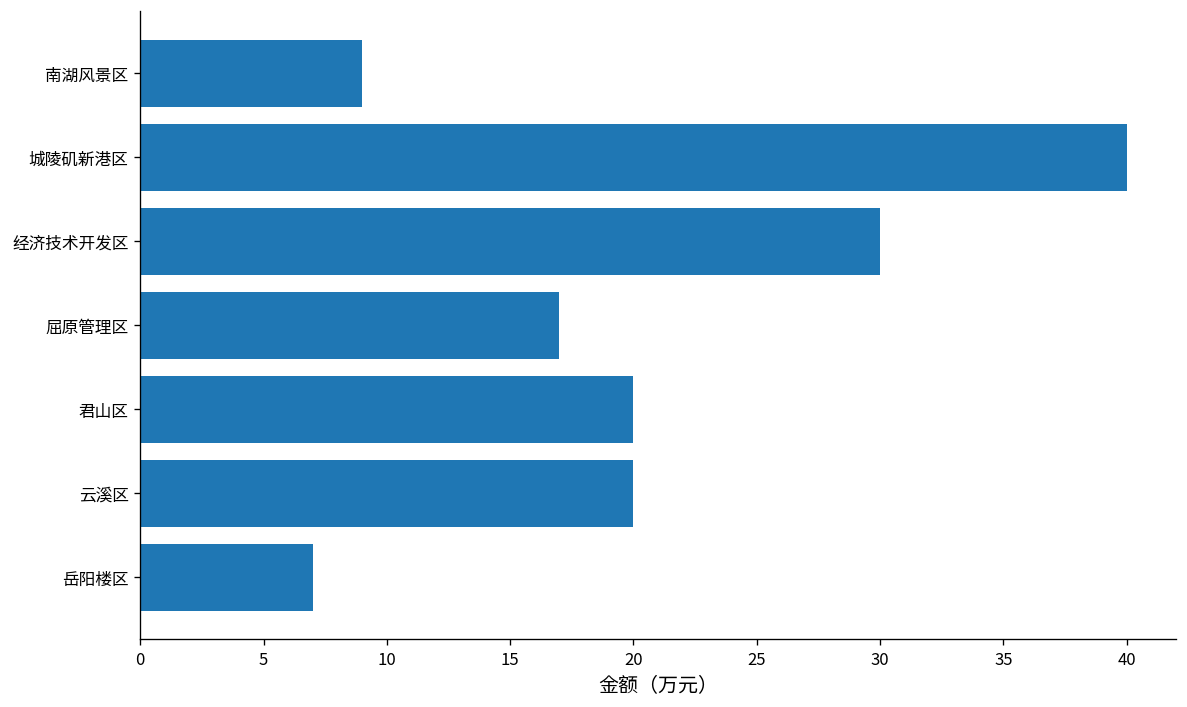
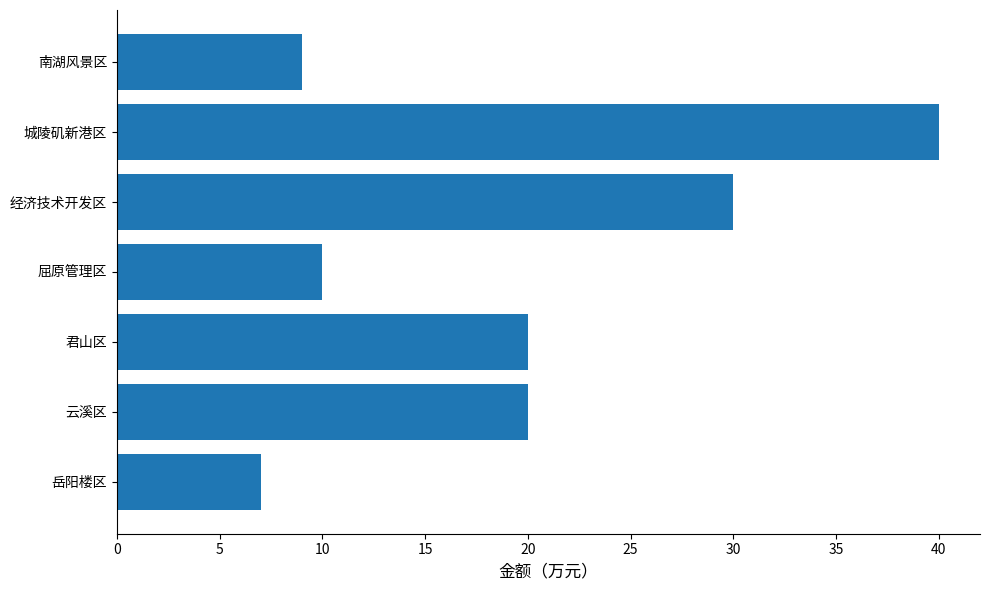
  {
    "南湖风景区": 9,
    "城陵矶新港区": 40,
    "经济技术开发区": 30,
-   "屈原管理区": 17,
+   "屈原管理区": 10,
    "君山区": 20,
    "云溪区": 20,
    "岳阳楼区": 7
  }
